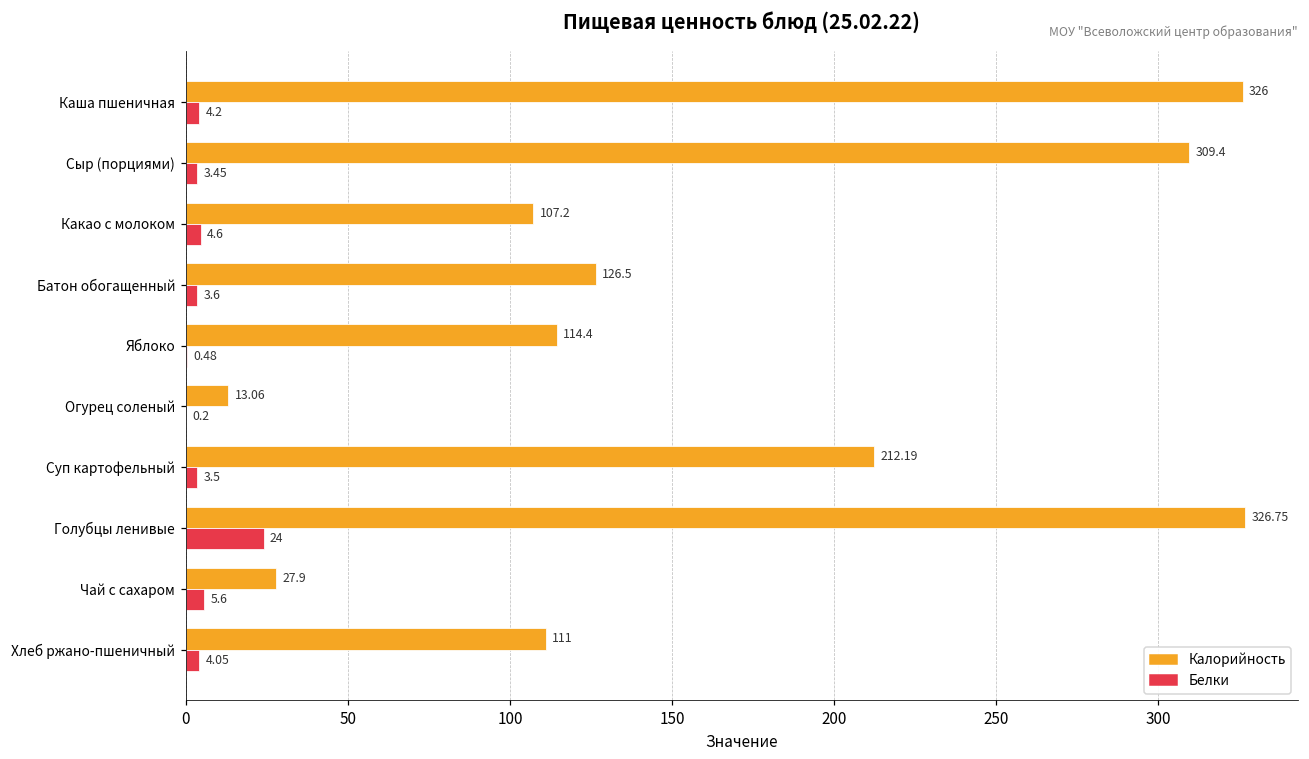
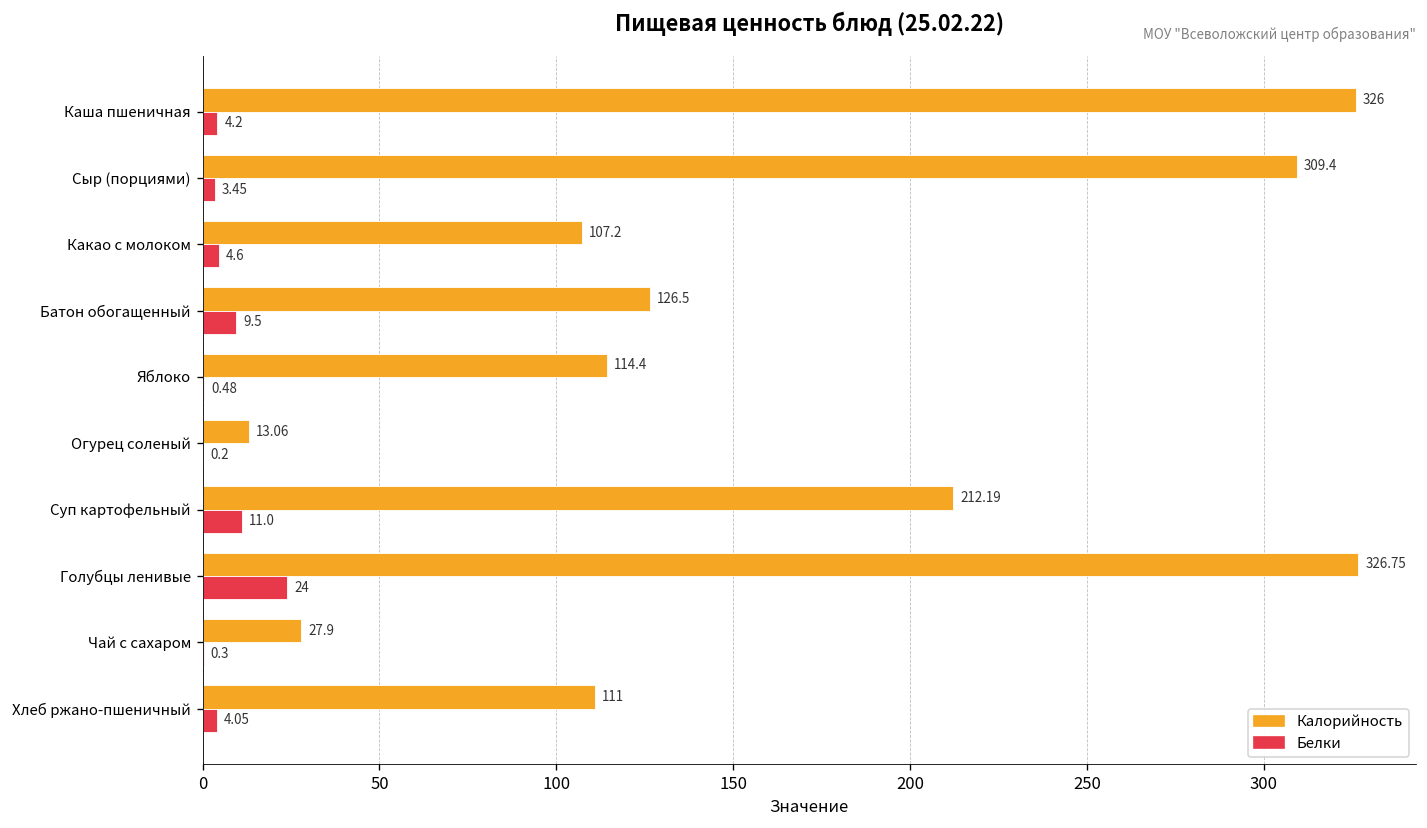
  {
    "Калорийность": {
      "Каша пшеничная": 326,
      "Сыр (порциями)": 309.4,
      "Какао с молоком": 107.2,
      "Батон обогащенный": 126.5,
      "Яблоко": 114.4,
      "Огурец соленый": 13.06,
      "Суп картофельный": 212.19,
      "Голубцы ленивые": 326.75,
      "Чай с сахаром": 27.9,
      "Хлеб ржано-пшеничный": 111
    },
    "Белки": {
      "Каша пшеничная": 4.2,
      "Сыр (порциями)": 3.45,
      "Какао с молоком": 4.6,
-     "Батон обогащенный": 3.6,
+     "Батон обогащенный": 9.5,
      "Яблоко": 0.48,
      "Огурец соленый": 0.2,
-     "Суп картофельный": 3.5,
+     "Суп картофельный": 11.0,
      "Голубцы ленивые": 24,
-     "Чай с сахаром": 5.6,
+     "Чай с сахаром": 0.3,
      "Хлеб ржано-пшеничный": 4.05
    }
  }
